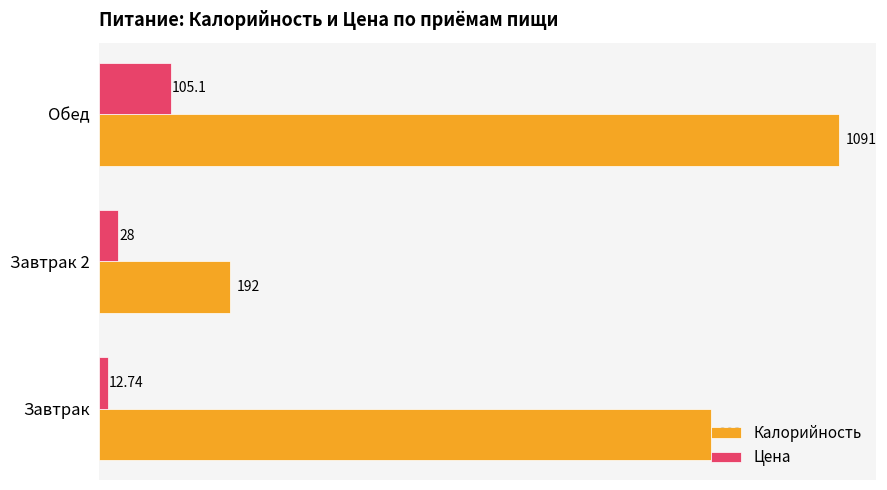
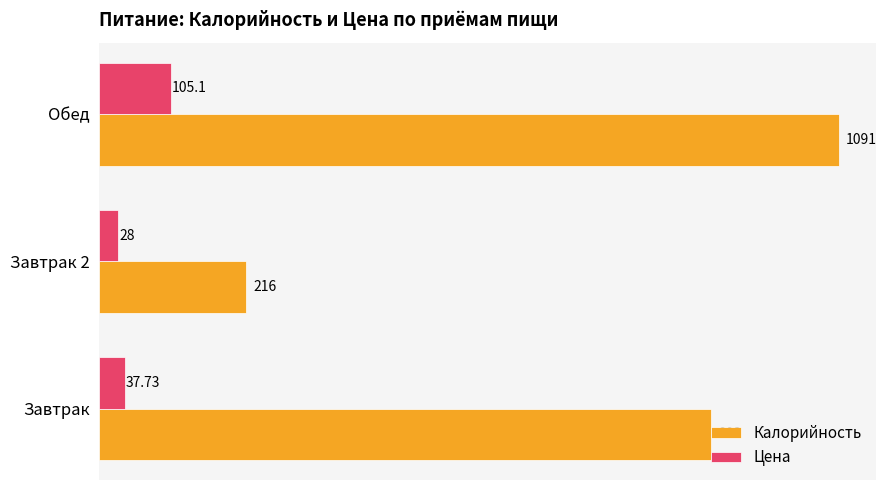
  {
    "Калорийность": {
      "Обед": 1091,
-     "Завтрак 2": 192,
+     "Завтрак 2": 216,
      "Завтрак": 902
    },
    "Цена": {
      "Обед": 105.1,
      "Завтрак 2": 28,
-     "Завтрак": 12.74
+     "Завтрак": 37.73
    }
  }
